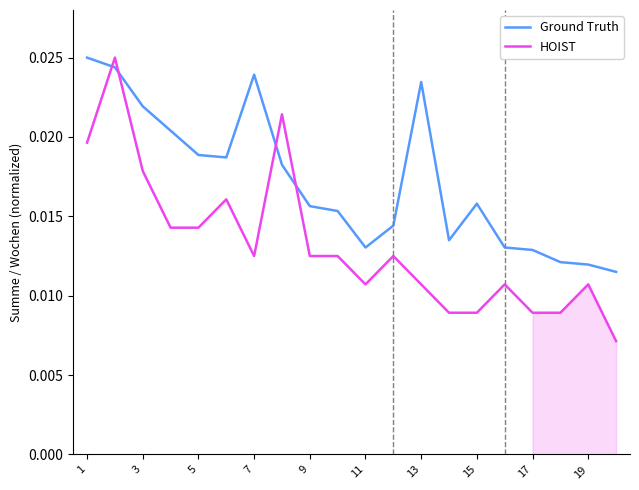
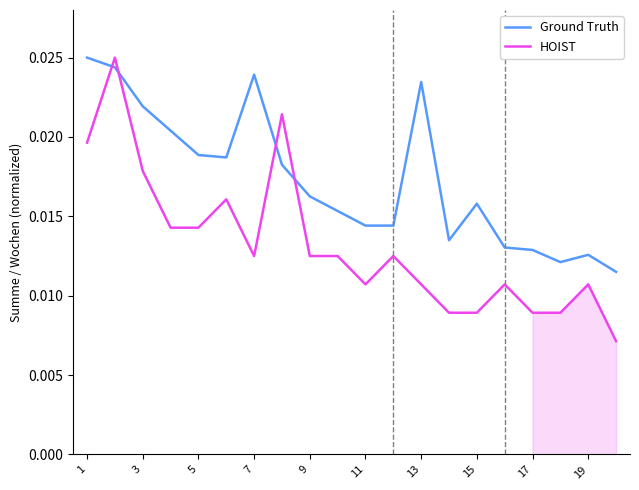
  {
    "Ground Truth": {
      "1": 0.0250,
      "3": 0.0219,
      "5": 0.0189,
      "7": 0.0239,
-     "9": 0.0156,
-     "11": 0.0130,
+     "9": 0.0163,
+     "11": 0.0144,
      "13": 0.0235,
      "15": 0.0158,
      "17": 0.0129,
-     "19": 0.0120
+     "19": 0.0126
    }
  }
